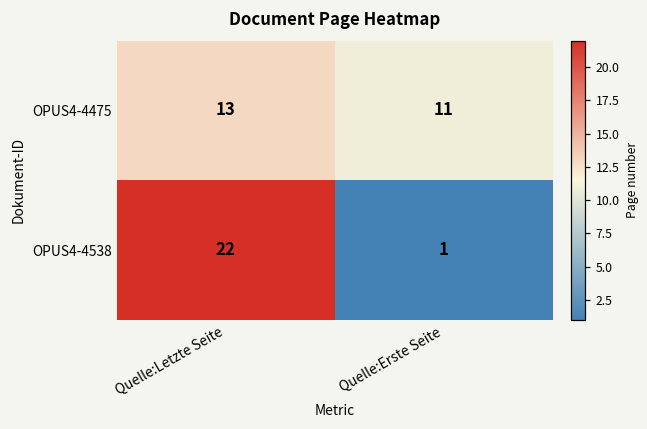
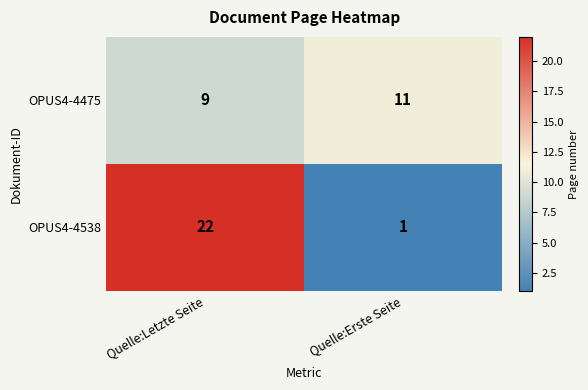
  {
    "OPUS4-4475": {
-     "Quelle:Letzte Seite": 13,
+     "Quelle:Letzte Seite": 9,
      "Quelle:Erste Seite": 11
    },
    "OPUS4-4538": {
      "Quelle:Letzte Seite": 22,
      "Quelle:Erste Seite": 1
    }
  }
